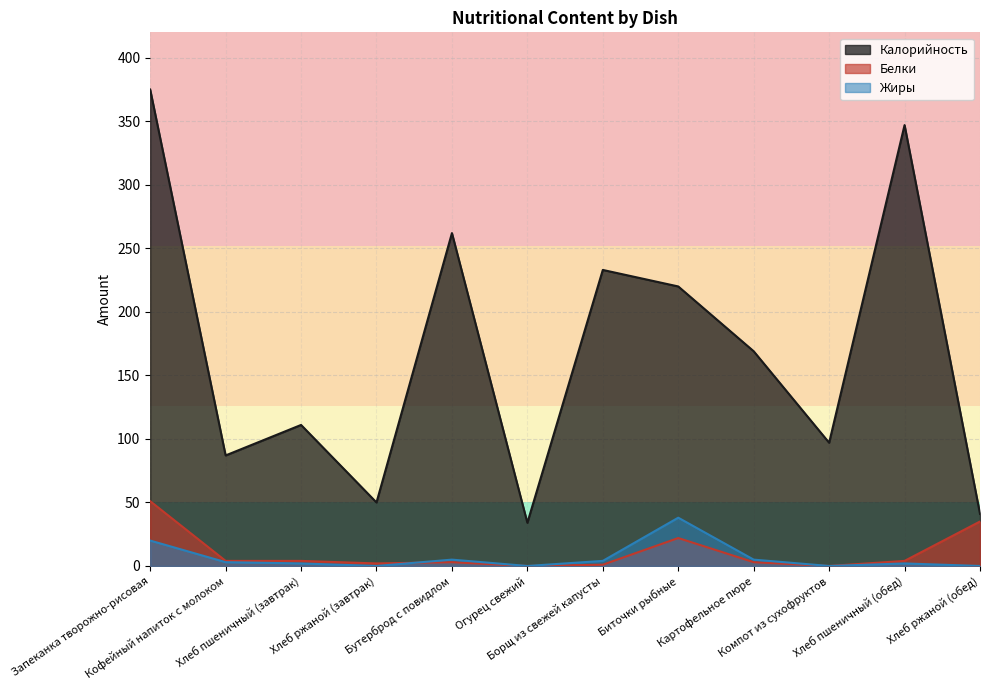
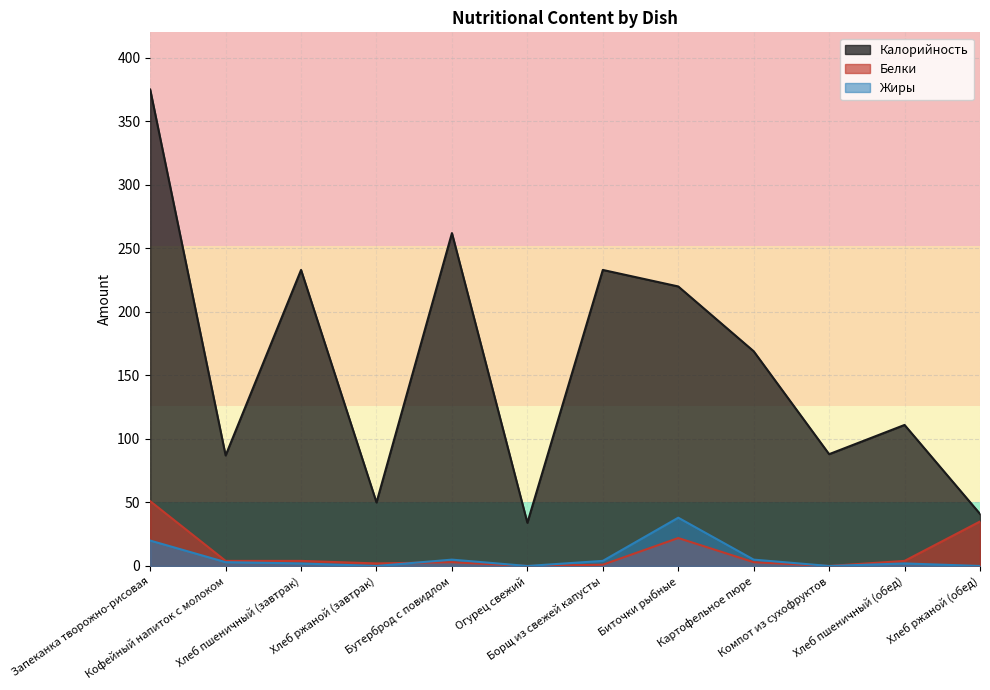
  {
    "Калорийность": {
      "Запеканка творожно-рисовая": 375,
      "Кофейный напиток с молоком": 87,
-     "Хлеб пшеничный (завтрак)": 111,
+     "Хлеб пшеничный (завтрак)": 233,
      "Хлеб ржаной (завтрак)": 50,
      "Бутерброд с повидлом": 262,
      "Огурец свежий": 34,
      "Борщ из свежей капусты": 233,
      "Биточки рыбные": 220,
      "Картофельное пюре": 169,
-     "Компот из сухофруктов": 97,
-     "Хлеб пшеничный (обед)": 347,
+     "Компот из сухофруктов": 88,
+     "Хлеб пшеничный (обед)": 111,
      "Хлеб ржаной (обед)": 41
    },
    "Белки": {
      "Запеканка творожно-рисовая": 51,
      "Хлеб ржаной (завтрак)": 2,
      "Бутерброд с повидлом": 3,
      "Борщ из свежей капусты": 1,
      "Биточки рыбные": 22,
      "Картофельное пюре": 3,
      "Хлеб ржаной (обед)": 35
    },
    "Жиры": {
      "Запеканка творожно-рисовая": 20,
      "Хлеб ржаной (завтрак)": 0,
      "Бутерброд с повидлом": 5,
      "Борщ из свежей капусты": 4,
      "Биточки рыбные": 38,
      "Картофельное пюре": 5,
      "Хлеб ржаной (обед)": 0
    }
  }
